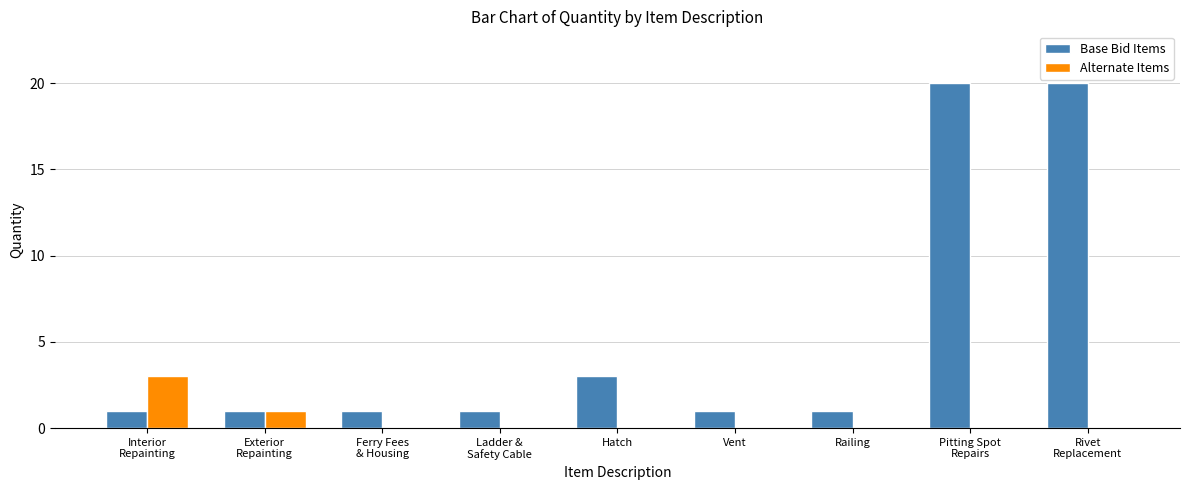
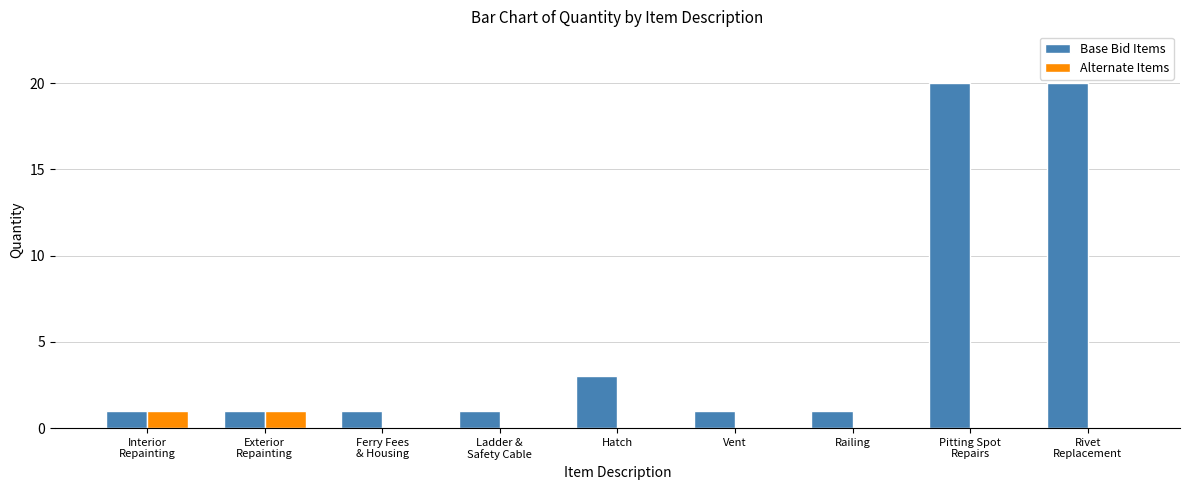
  {
    "Base Bid Items": {
      "Interior Repainting": 1,
      "Exterior Repainting": 1,
      "Ferry Fees & Housing": 1,
      "Ladder & Safety Cable": 1,
      "Hatch": 3,
      "Vent": 1,
      "Railing": 1,
      "Pitting Spot Repairs": 20,
      "Rivet Replacement": 20
    },
    "Alternate Items": {
-     "Interior Repainting": 3,
+     "Interior Repainting": 1,
      "Exterior Repainting": 1,
      "Ferry Fees & Housing": 0,
      "Ladder & Safety Cable": 0,
      "Hatch": 0,
      "Vent": 0,
      "Railing": 0,
      "Pitting Spot Repairs": 0,
      "Rivet Replacement": 0
    }
  }
